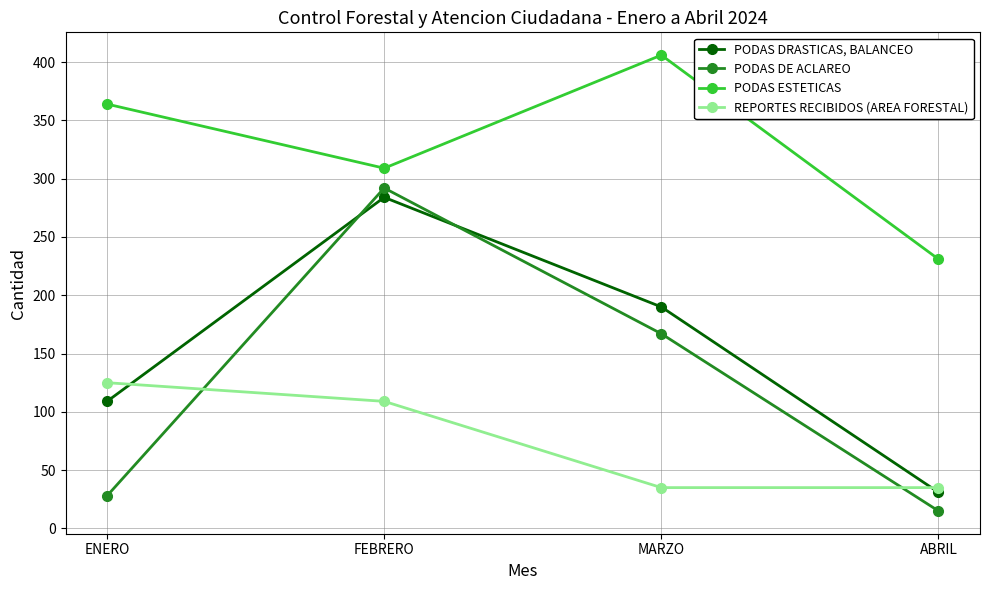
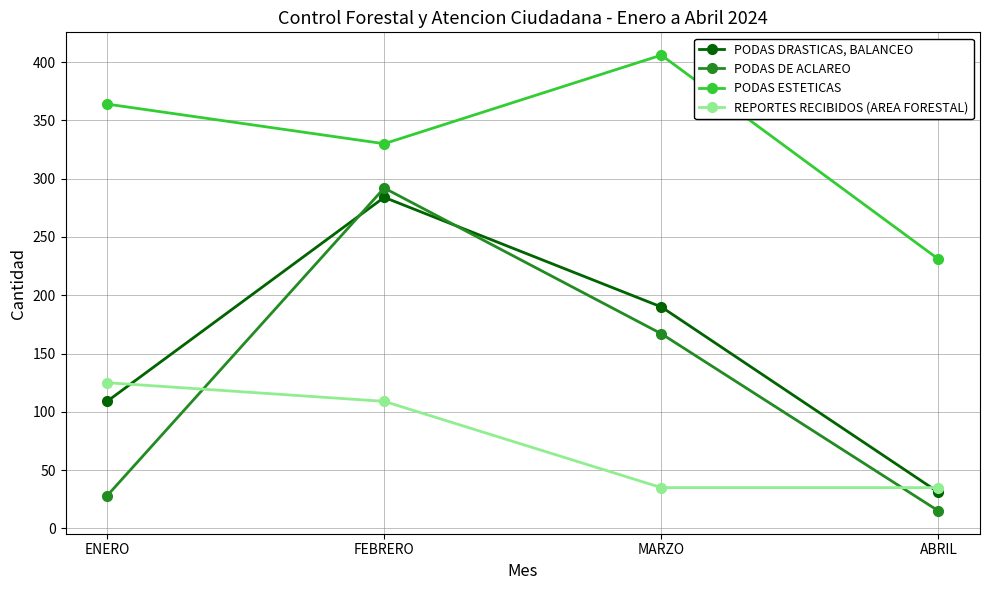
  {
    "PODAS DRASTICAS, BALANCEO": {
      "ENERO": 109,
      "FEBRERO": 284,
      "MARZO": 190,
      "ABRIL": 31
    },
    "PODAS DE ACLAREO": {
      "ENERO": 28,
      "FEBRERO": 292,
      "MARZO": 167,
      "ABRIL": 15
    },
    "PODAS ESTETICAS": {
      "ENERO": 364,
-     "FEBRERO": 309,
+     "FEBRERO": 330,
      "MARZO": 406,
      "ABRIL": 231
    },
    "REPORTES RECIBIDOS (AREA FORESTAL)": {
      "ENERO": 125,
      "FEBRERO": 109,
      "MARZO": 35,
      "ABRIL": 35
    }
  }
